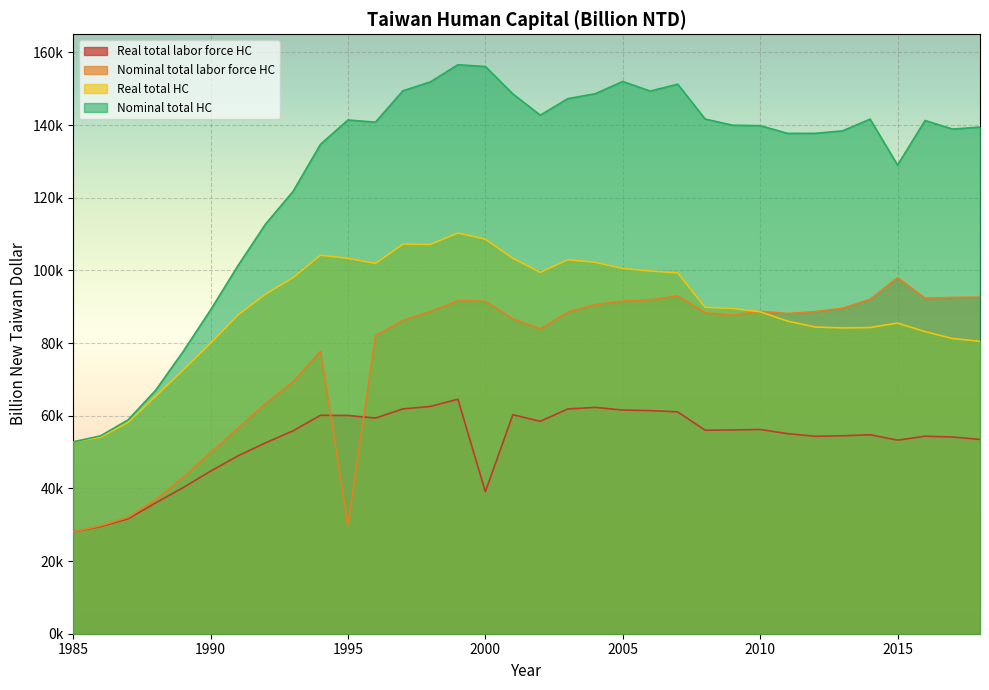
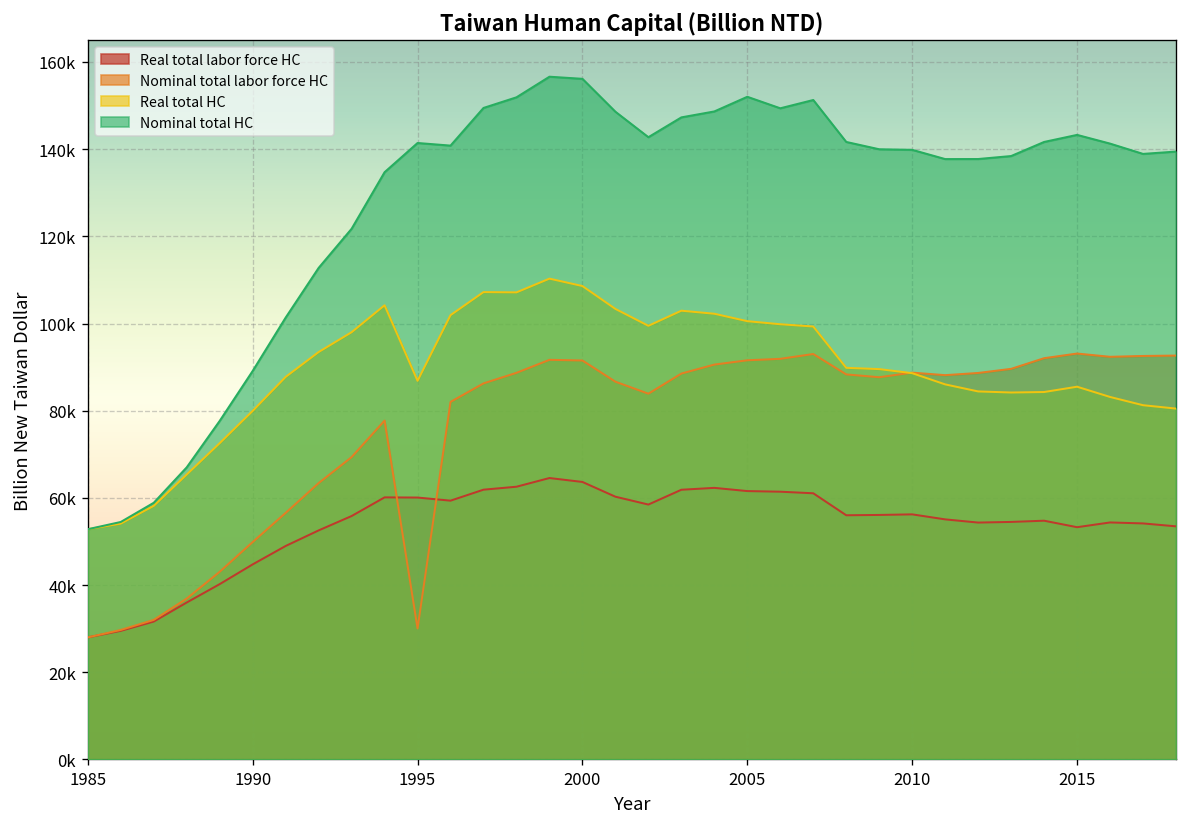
  {
    "Real total labor force HC": {
      "1990": 45000,
      "1995": 60000,
-     "2000": 39000,
+     "2000": 64000,
      "2005": 62000,
      "2010": 56000,
      "2015": 53000
    },
    "Nominal total labor force HC": {
      "1990": 50000,
      "1995": 30000,
      "2000": 92000,
      "2005": 92000,
-     "2015": 98000
+     "2015": 93000
    },
    "Real total HC": {
      "1990": 80000,
-     "1995": 103000,
+     "1995": 87000,
      "2000": 109000,
      "2005": 101000,
      "2015": 86000
    },
    "Nominal total HC": {
      "1990": 89000,
      "1995": 141000,
      "2000": 156000,
      "2005": 152000,
      "2010": 140000,
-     "2015": 129000
+     "2015": 143000
    }
  }
